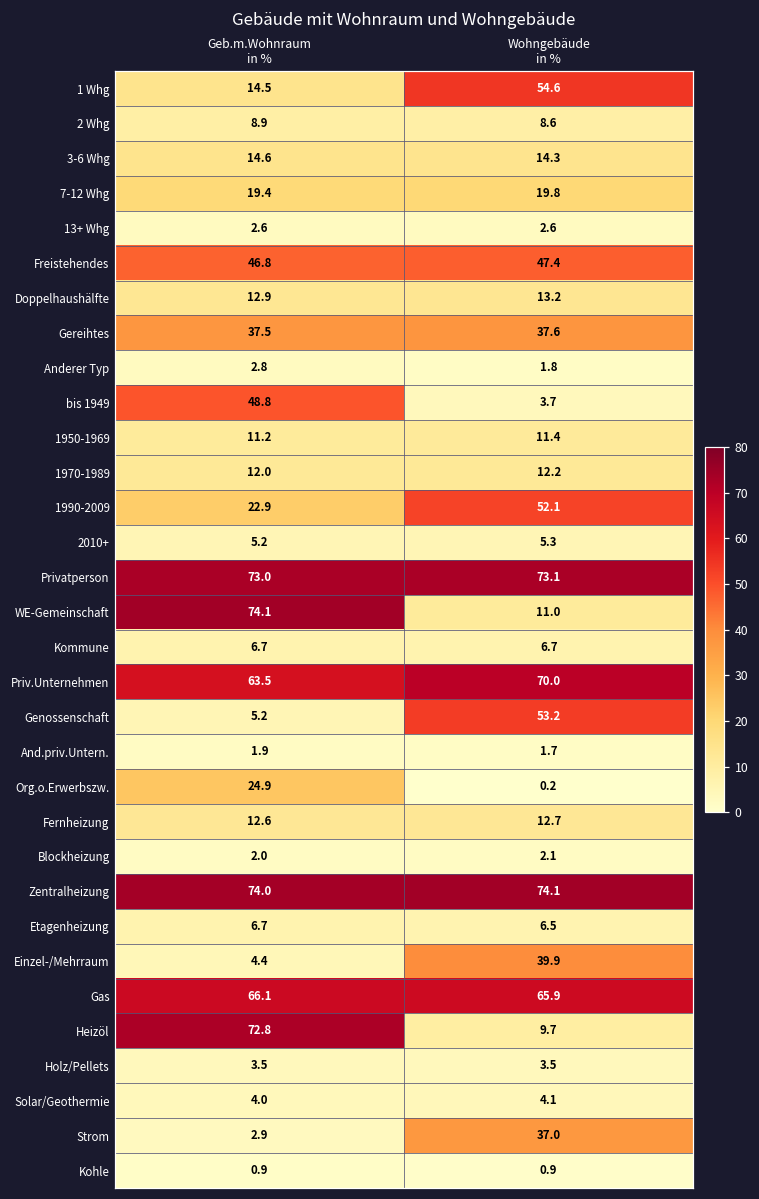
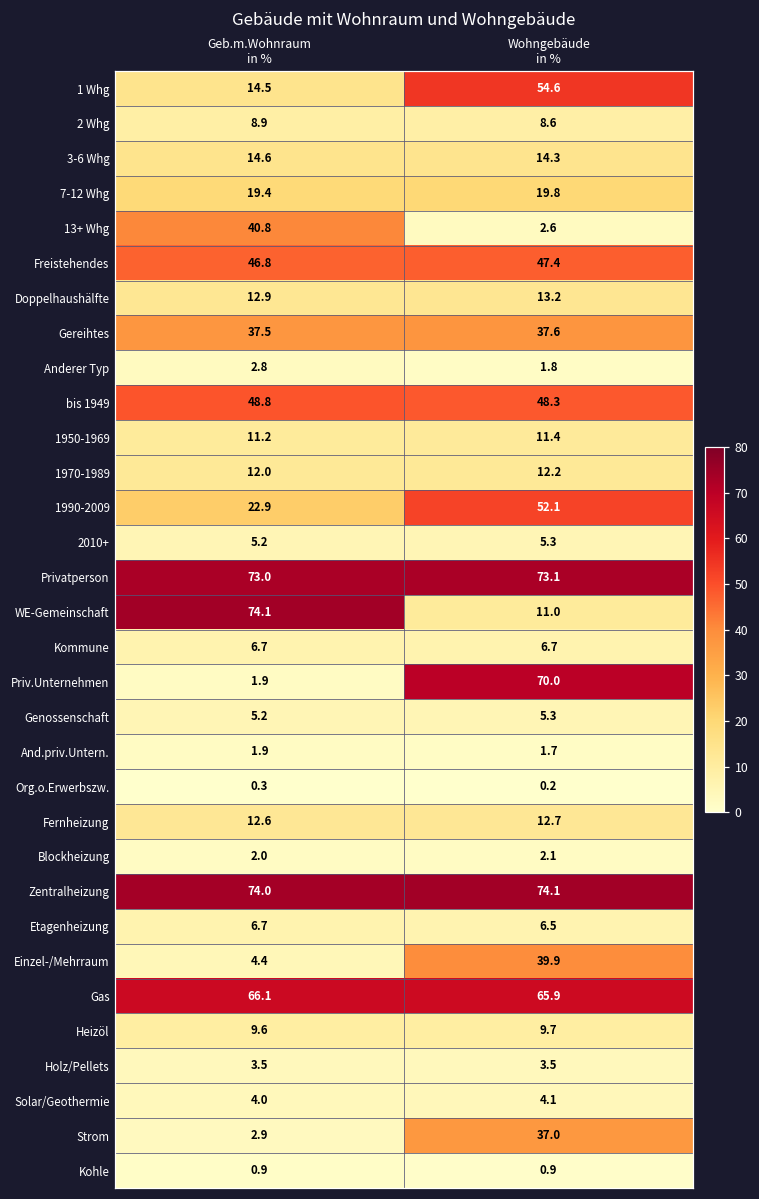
  {
    "1 Whg": {
      "Geb.m.Wohnraum in %": 14.5,
      "Wohngebäude in %": 54.6
    },
    "2 Whg": {
      "Geb.m.Wohnraum in %": 8.9,
      "Wohngebäude in %": 8.6
    },
    "3-6 Whg": {
      "Geb.m.Wohnraum in %": 14.6,
      "Wohngebäude in %": 14.3
    },
    "7-12 Whg": {
      "Geb.m.Wohnraum in %": 19.4,
      "Wohngebäude in %": 19.8
    },
    "13+ Whg": {
-     "Geb.m.Wohnraum in %": 2.6,
+     "Geb.m.Wohnraum in %": 40.8,
      "Wohngebäude in %": 2.6
    },
    "Freistehendes": {
      "Geb.m.Wohnraum in %": 46.8,
      "Wohngebäude in %": 47.4
    },
    "Doppelhaushälfte": {
      "Geb.m.Wohnraum in %": 12.9,
      "Wohngebäude in %": 13.2
    },
    "Gereihtes": {
      "Geb.m.Wohnraum in %": 37.5,
      "Wohngebäude in %": 37.6
    },
    "Anderer Typ": {
      "Geb.m.Wohnraum in %": 2.8,
      "Wohngebäude in %": 1.8
    },
    "bis 1949": {
      "Geb.m.Wohnraum in %": 48.8,
-     "Wohngebäude in %": 3.7
+     "Wohngebäude in %": 48.3
    },
    "1950-1969": {
      "Geb.m.Wohnraum in %": 11.2,
      "Wohngebäude in %": 11.4
    },
    "1970-1989": {
      "Geb.m.Wohnraum in %": 12.0,
      "Wohngebäude in %": 12.2
    },
    "1990-2009": {
      "Geb.m.Wohnraum in %": 22.9,
      "Wohngebäude in %": 52.1
    },
    "2010+": {
      "Geb.m.Wohnraum in %": 5.2,
      "Wohngebäude in %": 5.3
    },
    "Privatperson": {
      "Geb.m.Wohnraum in %": 73.0,
      "Wohngebäude in %": 73.1
    },
    "WE-Gemeinschaft": {
      "Geb.m.Wohnraum in %": 74.1,
      "Wohngebäude in %": 11.0
    },
    "Kommune": {
      "Geb.m.Wohnraum in %": 6.7,
      "Wohngebäude in %": 6.7
    },
    "Priv.Unternehmen": {
-     "Geb.m.Wohnraum in %": 63.5,
+     "Geb.m.Wohnraum in %": 1.9,
      "Wohngebäude in %": 70.0
    },
    "Genossenschaft": {
      "Geb.m.Wohnraum in %": 5.2,
-     "Wohngebäude in %": 53.2
+     "Wohngebäude in %": 5.3
    },
    "And.priv.Untern.": {
      "Geb.m.Wohnraum in %": 1.9,
      "Wohngebäude in %": 1.7
    },
    "Org.o.Erwerbszw.": {
-     "Geb.m.Wohnraum in %": 24.9,
+     "Geb.m.Wohnraum in %": 0.3,
      "Wohngebäude in %": 0.2
    },
    "Fernheizung": {
      "Geb.m.Wohnraum in %": 12.6,
      "Wohngebäude in %": 12.7
    },
    "Blockheizung": {
      "Geb.m.Wohnraum in %": 2.0,
      "Wohngebäude in %": 2.1
    },
    "Zentralheizung": {
      "Geb.m.Wohnraum in %": 74.0,
      "Wohngebäude in %": 74.1
    },
    "Etagenheizung": {
      "Geb.m.Wohnraum in %": 6.7,
      "Wohngebäude in %": 6.5
    },
    "Einzel-/Mehrraum": {
      "Geb.m.Wohnraum in %": 4.4,
      "Wohngebäude in %": 39.9
    },
    "Gas": {
      "Geb.m.Wohnraum in %": 66.1,
      "Wohngebäude in %": 65.9
    },
    "Heizöl": {
-     "Geb.m.Wohnraum in %": 72.8,
+     "Geb.m.Wohnraum in %": 9.6,
      "Wohngebäude in %": 9.7
    },
    "Holz/Pellets": {
      "Geb.m.Wohnraum in %": 3.5,
      "Wohngebäude in %": 3.5
    },
    "Solar/Geothermie": {
      "Geb.m.Wohnraum in %": 4.0,
      "Wohngebäude in %": 4.1
    },
    "Strom": {
      "Geb.m.Wohnraum in %": 2.9,
      "Wohngebäude in %": 37.0
    },
    "Kohle": {
      "Geb.m.Wohnraum in %": 0.9,
      "Wohngebäude in %": 0.9
    }
  }
